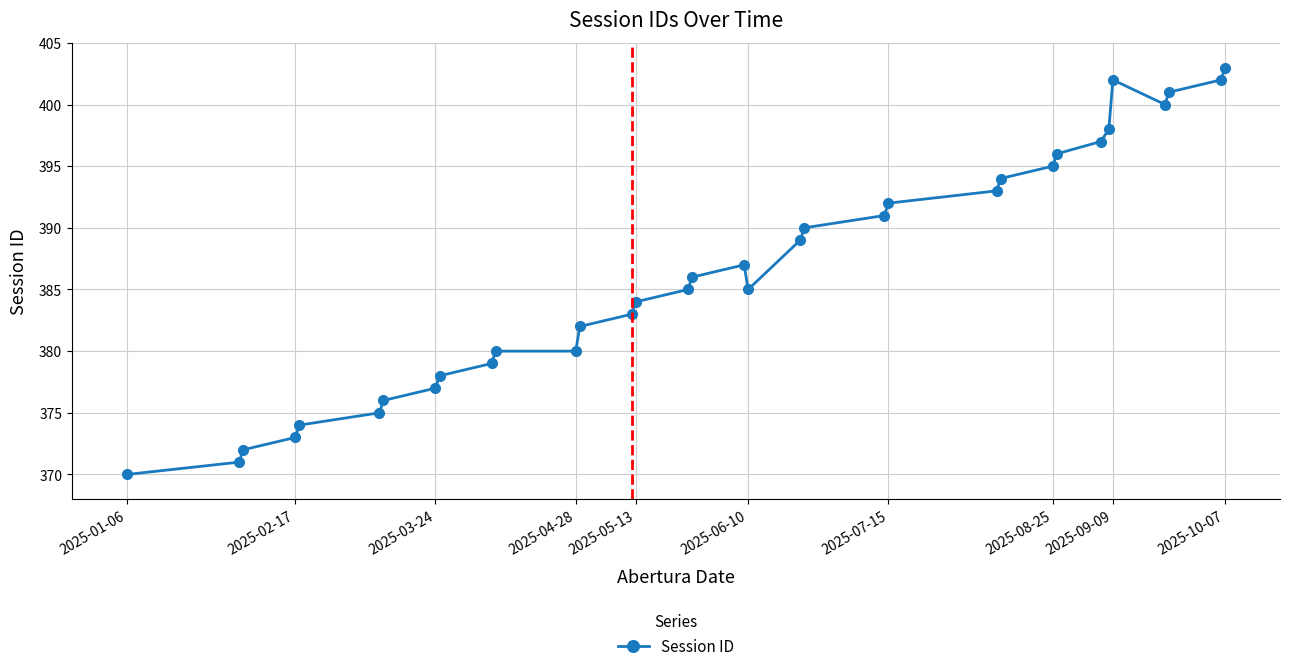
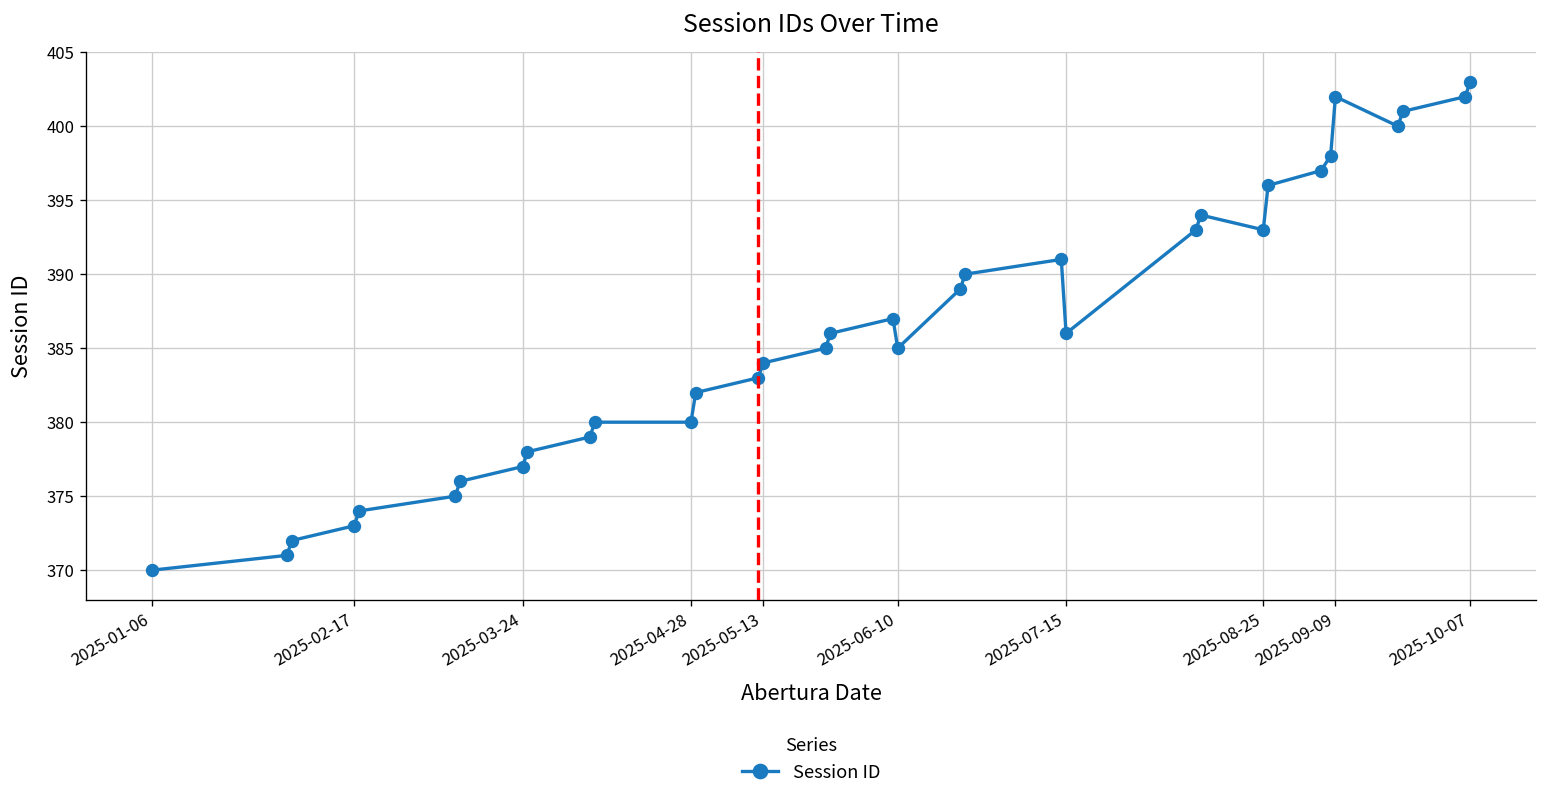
  {
    "2025-01-06": 370,
    "2025-02-17": 373,
    "2025-03-24": 377,
    "2025-04-28": 380,
    "2025-05-13": 384,
    "2025-06-10": 385,
-   "2025-07-15": 392,
-   "2025-08-25": 395,
+   "2025-07-15": 386,
+   "2025-08-25": 393,
    "2025-09-09": 402,
    "2025-10-07": 403
  }
